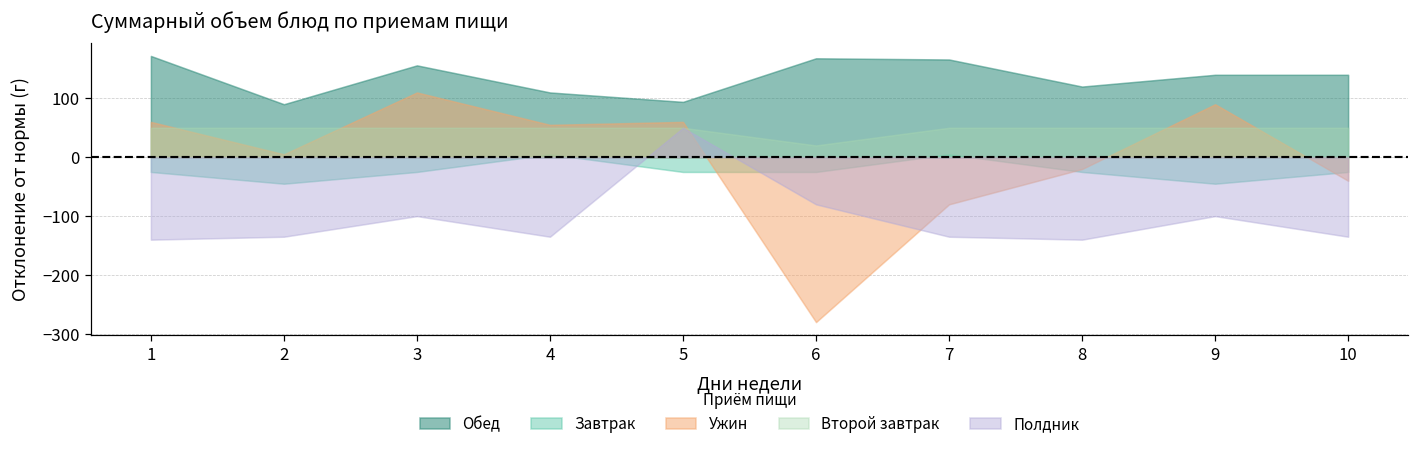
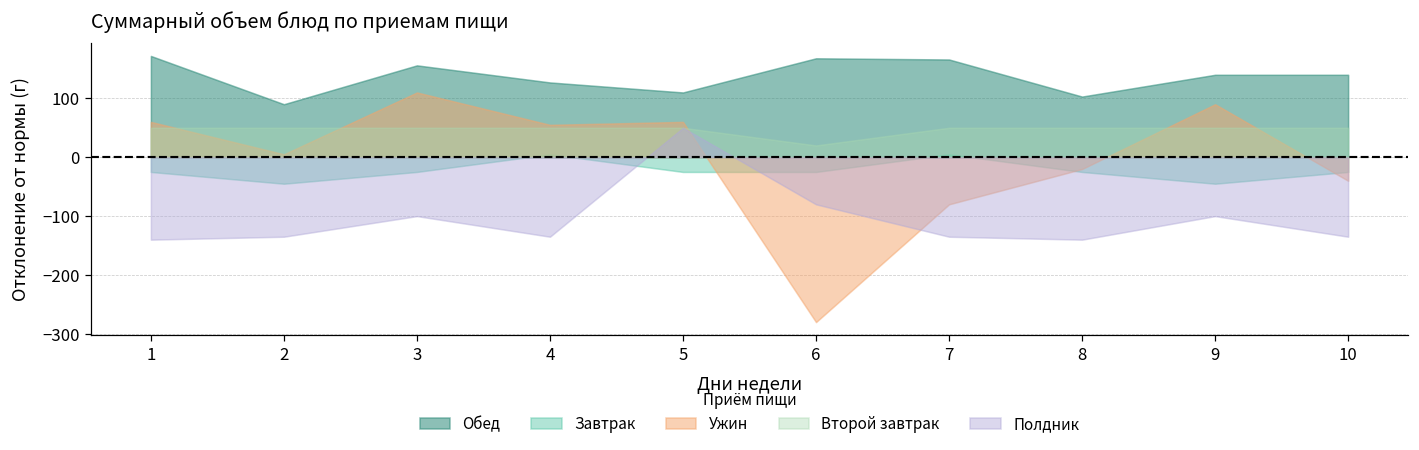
  {
    "Обед": {
      "1": 170,
      "2": 90,
      "3": 160,
-     "4": 110,
-     "5": 90,
+     "4": 130,
+     "5": 110,
      "6": 170,
      "7": 170,
-     "8": 120,
+     "8": 100,
      "9": 140,
      "10": 140
    },
    "Завтрак": {
      "4": 10,
      "7": 10
    },
    "Ужин": {
      "1": 60,
      "2": 10,
      "3": 110,
      "4": 60,
      "5": 60,
      "9": 90
    }
  }
